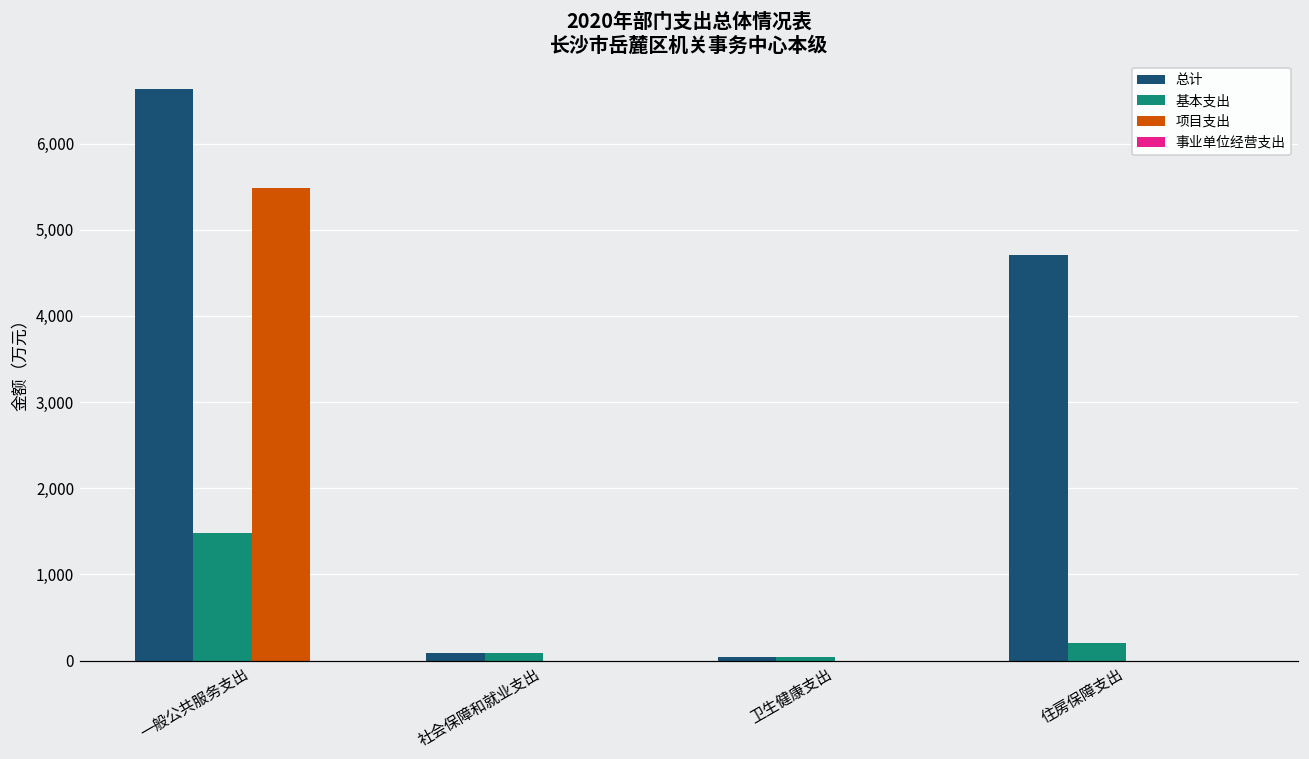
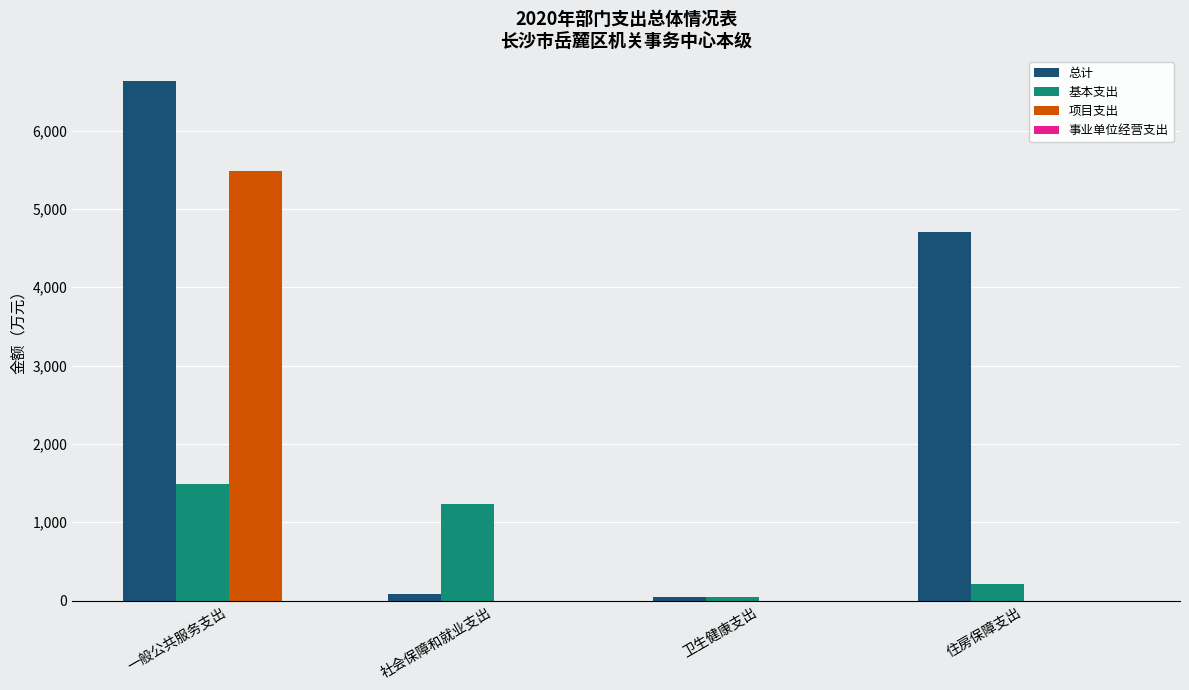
  {
    "总计": {
      "一般公共服务支出": "6,600",
      "社会保障和就业支出": "100",
      "卫生健康支出": "0",
      "住房保障支出": "4,700"
    },
    "基本支出": {
      "一般公共服务支出": "1,500",
-     "社会保障和就业支出": "100",
+     "社会保障和就业支出": "1,200",
      "卫生健康支出": "0",
      "住房保障支出": "200"
    },
    "项目支出": {
      "一般公共服务支出": "5,500",
      "社会保障和就业支出": "0",
      "卫生健康支出": "0",
      "住房保障支出": "0"
    },
    "事业单位经营支出": {
      "一般公共服务支出": "0",
      "社会保障和就业支出": "0",
      "卫生健康支出": "0",
      "住房保障支出": "0"
    }
  }
